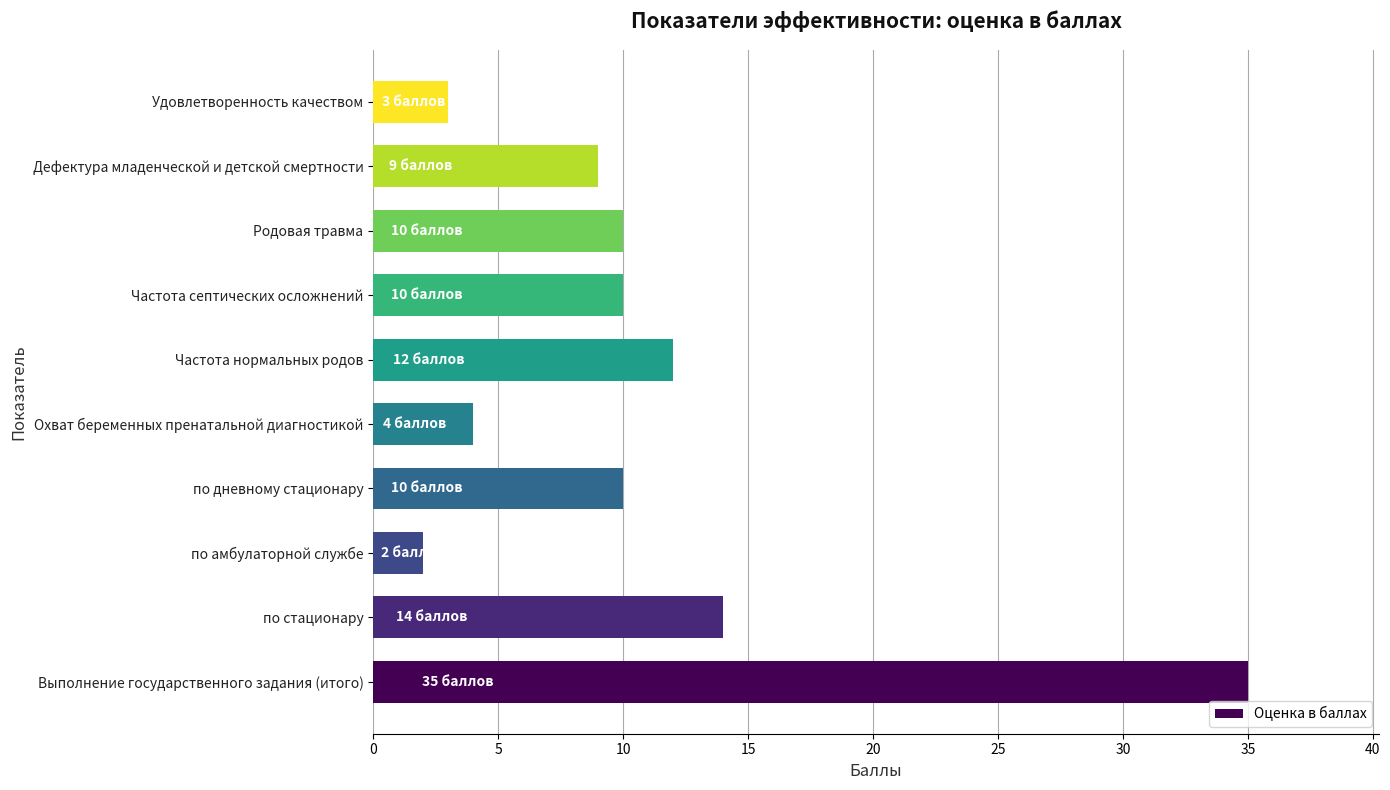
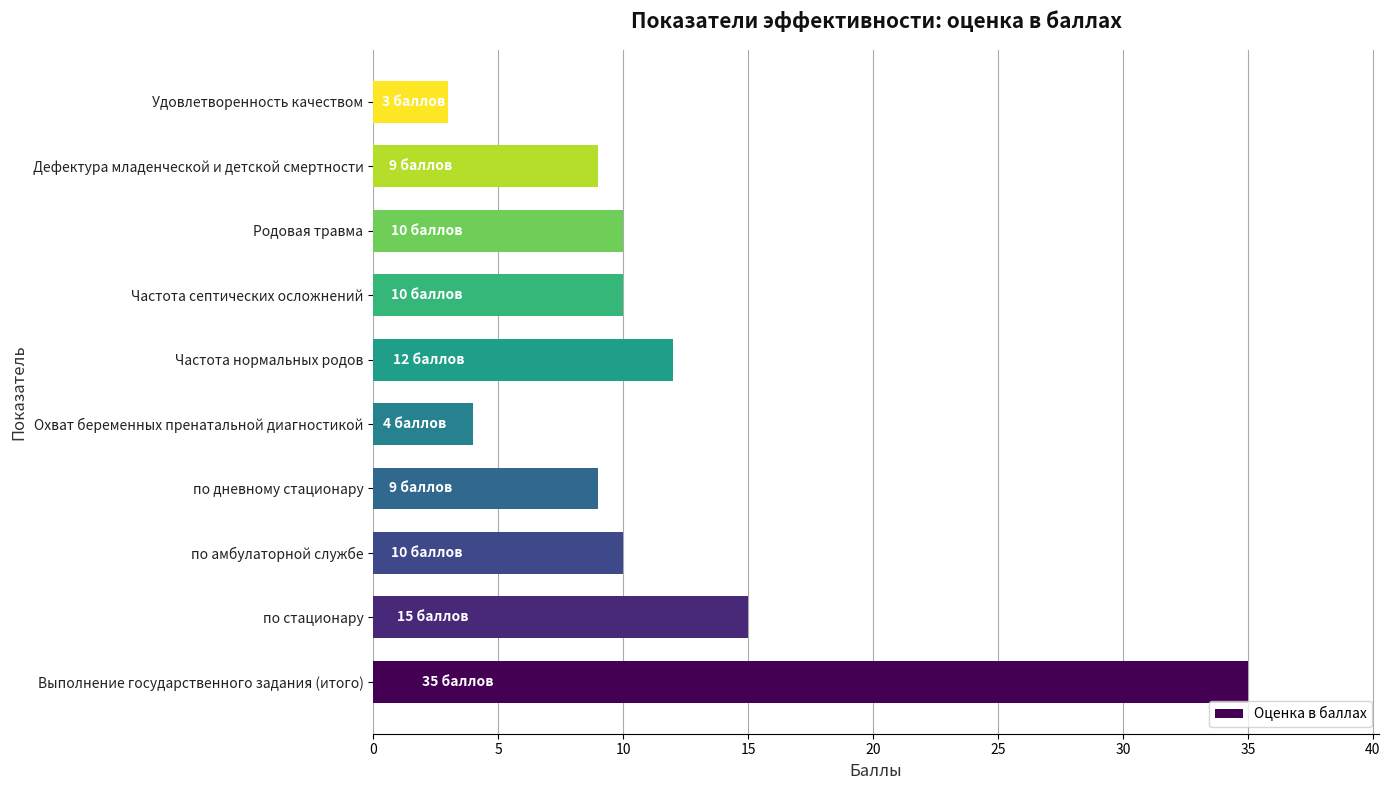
  {
    "Удовлетворенность качеством": 3,
    "Дефектура младенческой и детской смертности": 9,
    "Родовая травма": 10,
    "Частота септических осложнений": 10,
    "Частота нормальных родов": 12,
    "Охват беременных пренатальной диагностикой": 4,
-   "по дневному стационару": 10,
-   "по амбулаторной службе": 2,
-   "по стационару": 14,
+   "по дневному стационару": 9,
+   "по амбулаторной службе": 10,
+   "по стационару": 15,
    "Выполнение государственного задания (итого)": 35
  }
